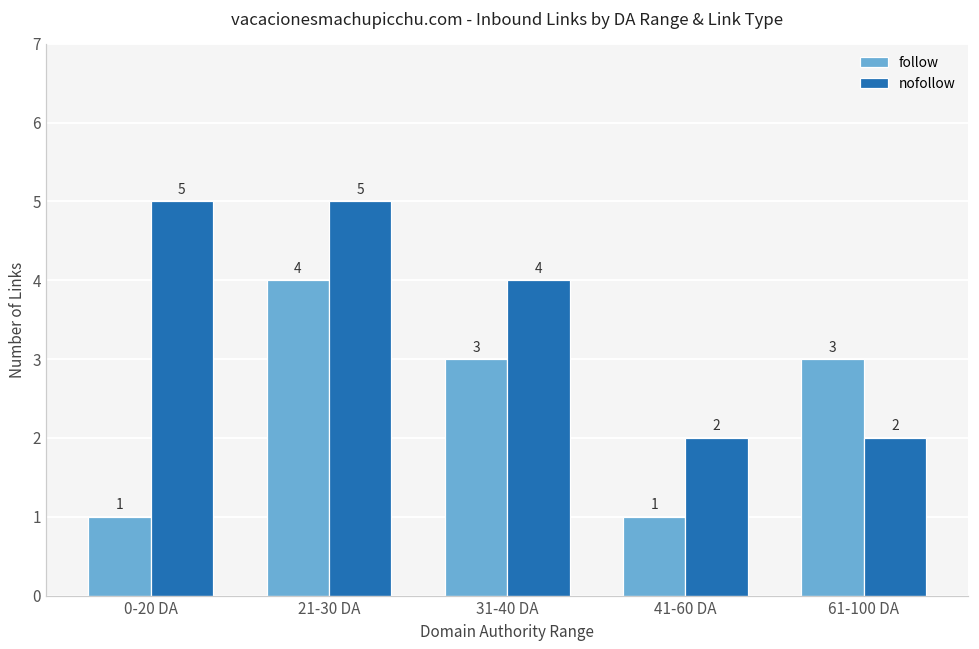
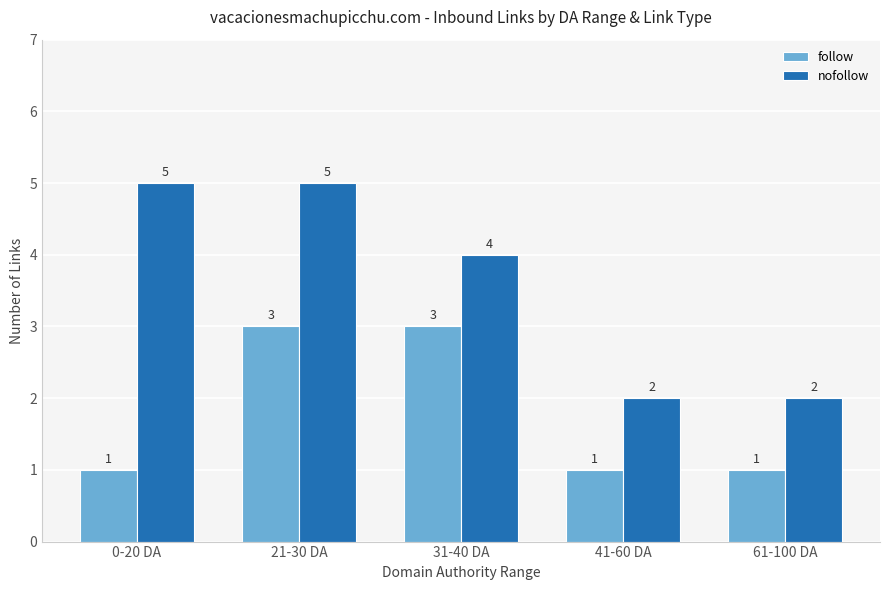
  {
    "follow": {
      "0-20 DA": 1,
-     "21-30 DA": 4,
+     "21-30 DA": 3,
      "31-40 DA": 3,
      "41-60 DA": 1,
-     "61-100 DA": 3
+     "61-100 DA": 1
    },
    "nofollow": {
      "0-20 DA": 5,
      "21-30 DA": 5,
      "31-40 DA": 4,
      "41-60 DA": 2,
      "61-100 DA": 2
    }
  }
